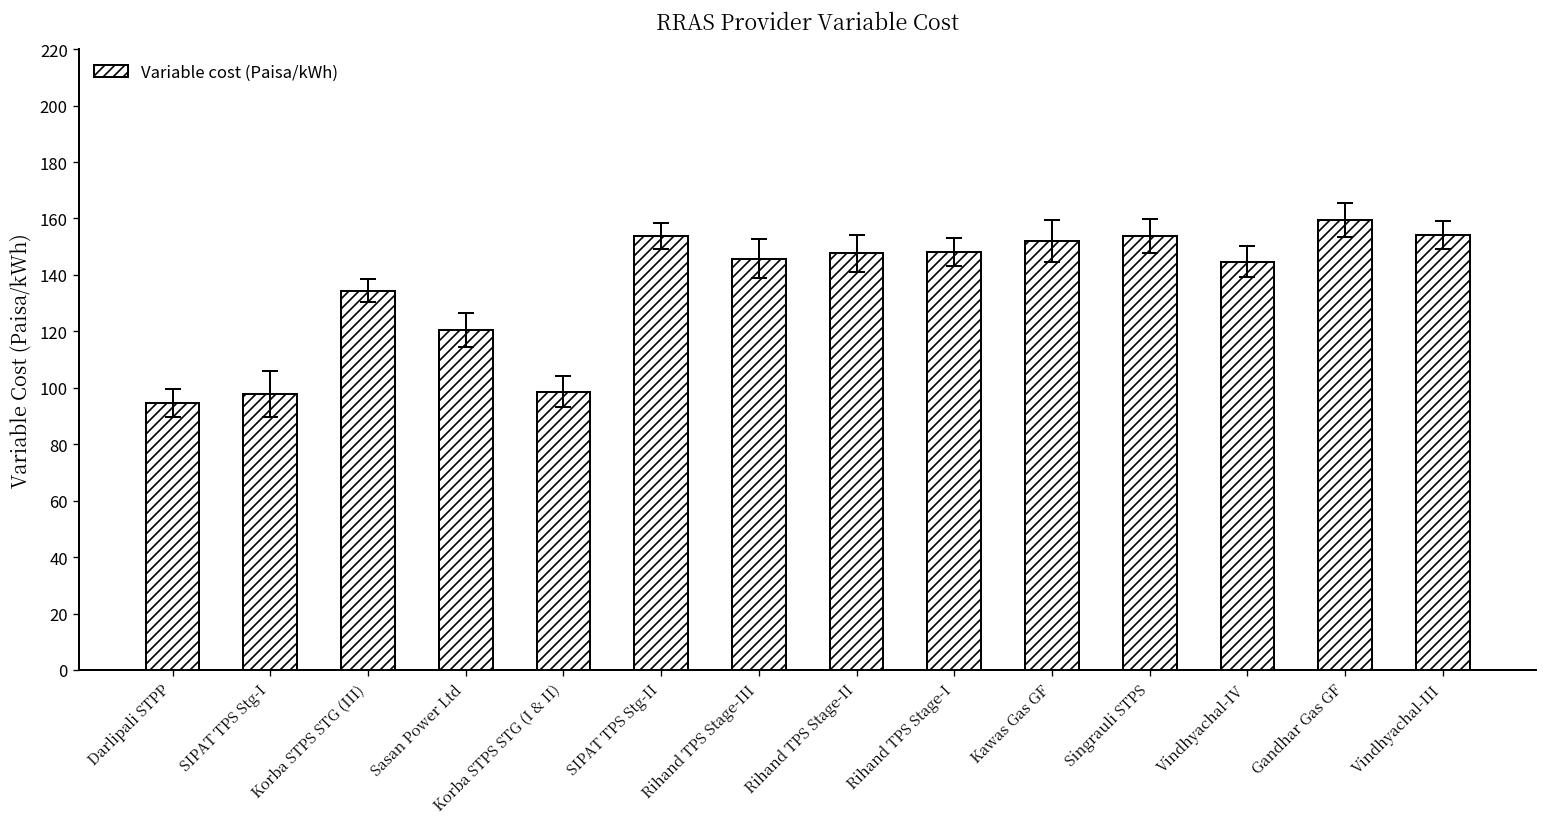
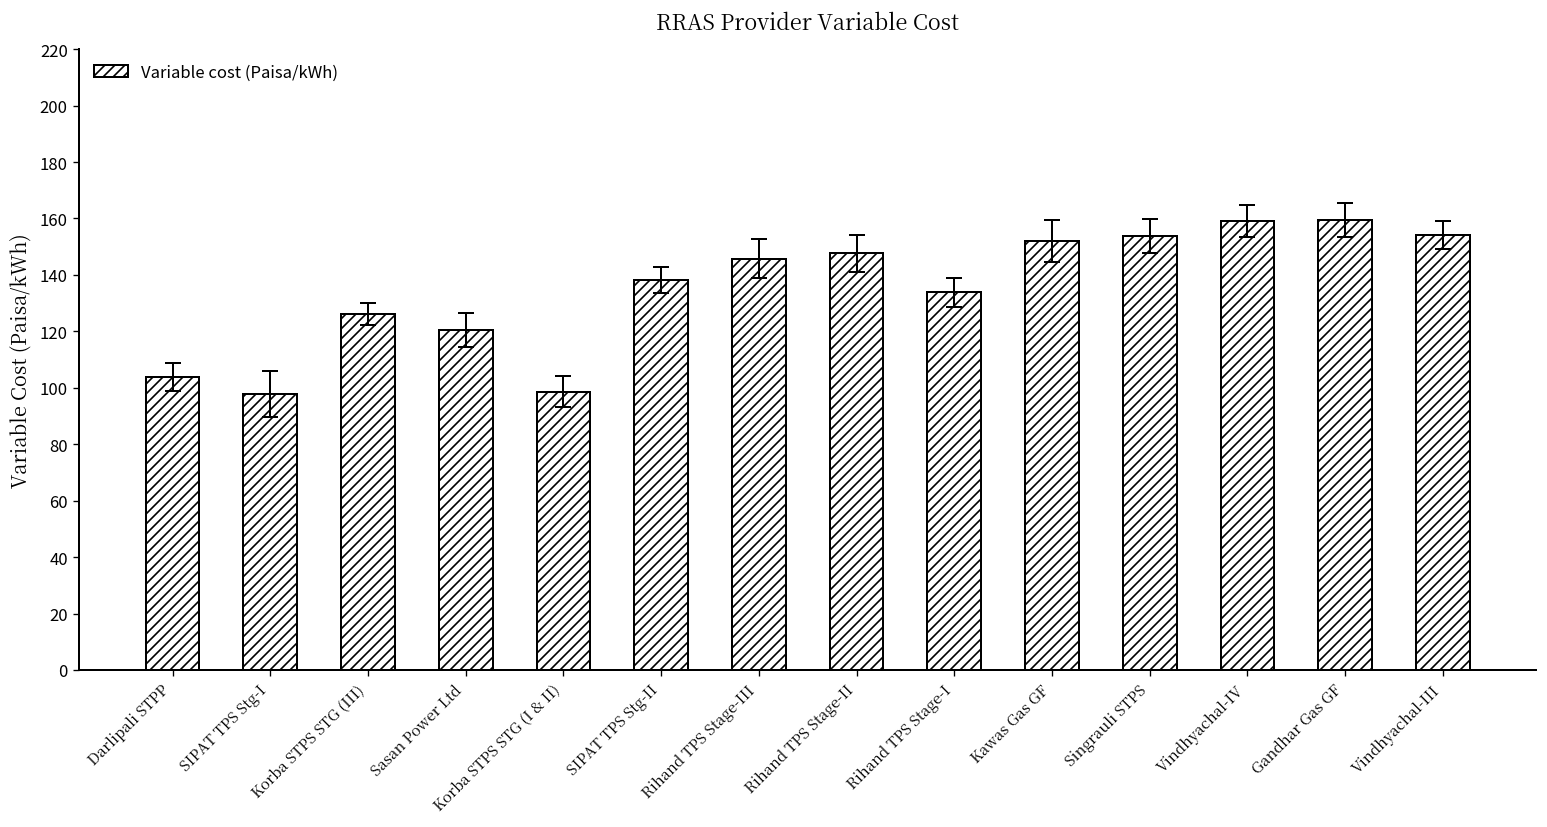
  {
    "Variable cost (Paisa/kWh)": {
-     "Darlipali STPP": 95,
+     "Darlipali STPP": 104,
      "SIPAT TPS Stg-I": 98,
-     "Korba STPS STG (III)": 134,
+     "Korba STPS STG (III)": 126,
      "Sasan Power Ltd": 121,
      "Korba STPS STG (I & II)": 99,
-     "SIPAT TPS Stg-II": 154,
+     "SIPAT TPS Stg-II": 138,
      "Rihand TPS Stage-III": 146,
      "Rihand TPS Stage-II": 148,
-     "Rihand TPS Stage-I": 148,
+     "Rihand TPS Stage-I": 134,
      "Kawas Gas GF": 152,
      "Singrauli STPS": 154,
-     "Vindhyachal-IV": 145,
+     "Vindhyachal-IV": 159,
      "Gandhar Gas GF": 160,
      "Vindhyachal-III": 154
    }
  }
